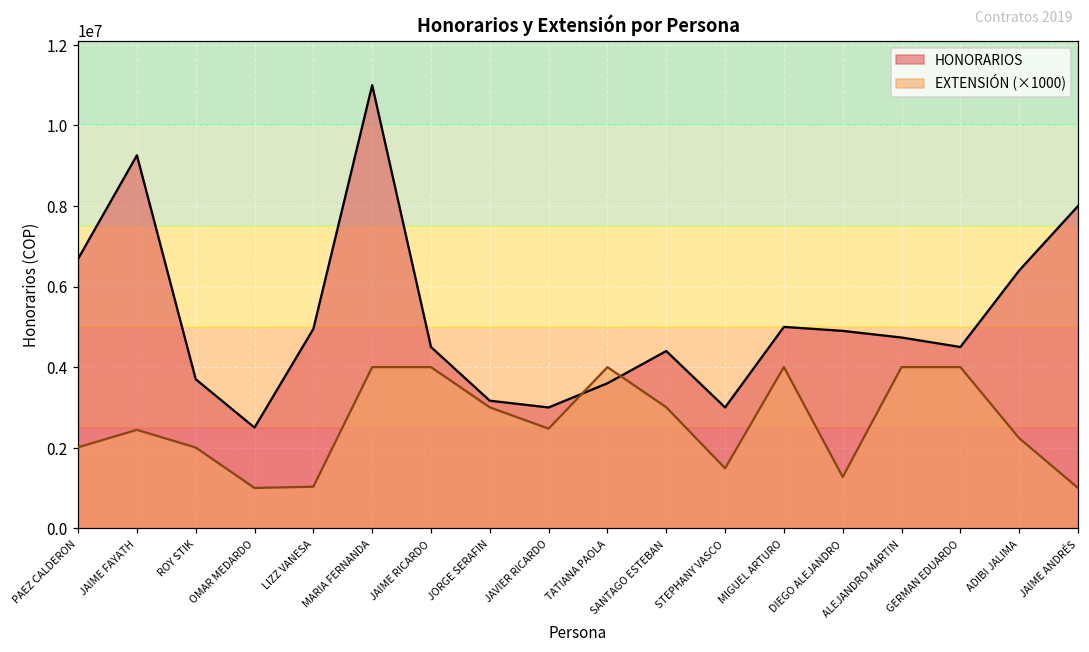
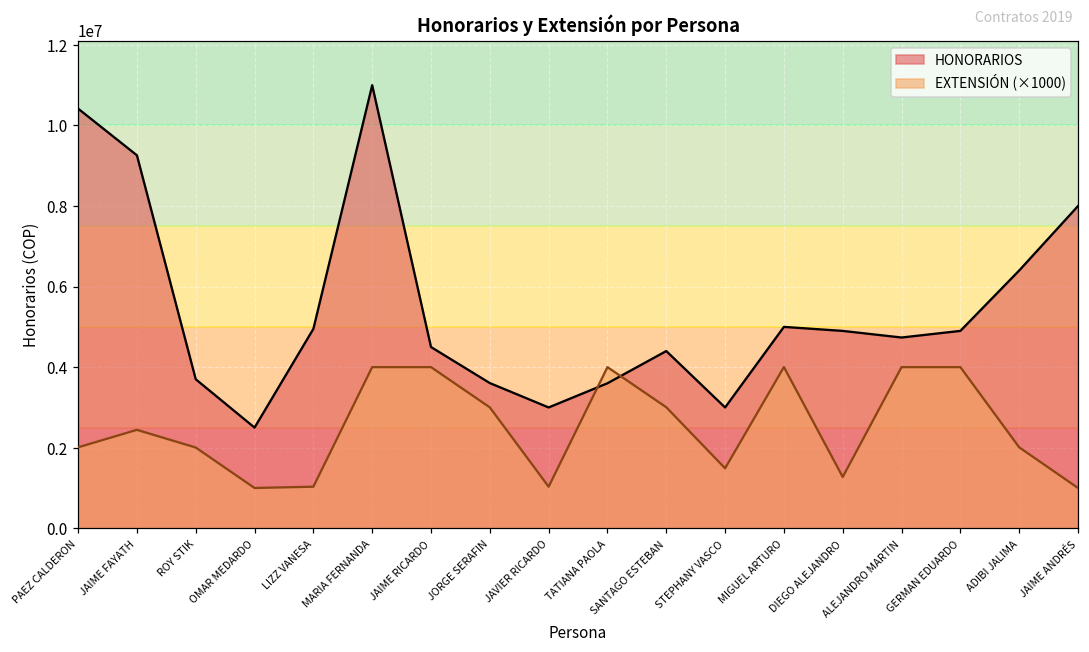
  {
    "HONORARIOS": {
-     "PAEZ CALDERON": 6700000,
+     "PAEZ CALDERON": 10400000,
      "JAIME FAYATH": 9300000,
      "ROY STIK": 3700000,
      "OMAR MEDARDO": 2500000,
      "LIZZ VANESA": 5000000,
      "MARIA FERNANDA": 11000000,
      "JAIME RICARDO": 4500000,
-     "JORGE SERAFIN": 3200000,
+     "JORGE SERAFIN": 3600000,
      "JAVIER RICARDO": 3000000,
      "TATIANA PAOLA": 3600000,
      "SANTAGO ESTEBAN": 4400000,
      "STEPHANY VASCO": 3000000,
      "MIGUEL ARTURO": 5000000,
      "DIEGO ALEJANDRO": 4900000,
      "ALEJANDRO MARTIN": 4700000,
-     "GERMAN EDUARDO": 4500000,
+     "GERMAN EDUARDO": 4900000,
      "ADIBI JALIMA": 6400000,
      "JAIME ANDRÉS": 8000000
    },
    "EXTENSIÓN (×1000)": {
      "PAEZ CALDERON": 2000000,
      "JAIME FAYATH": 2400000,
      "ROY STIK": 2000000,
      "OMAR MEDARDO": 1000000,
      "LIZZ VANESA": 1000000,
      "MARIA FERNANDA": 4000000,
      "JAIME RICARDO": 4000000,
      "JORGE SERAFIN": 3000000,
-     "JAVIER RICARDO": 2500000,
+     "JAVIER RICARDO": 1000000,
      "TATIANA PAOLA": 4000000,
      "SANTAGO ESTEBAN": 3000000,
      "STEPHANY VASCO": 1500000,
      "MIGUEL ARTURO": 4000000,
      "DIEGO ALEJANDRO": 1300000,
      "ALEJANDRO MARTIN": 4000000,
      "GERMAN EDUARDO": 4000000,
-     "ADIBI JALIMA": 2200000,
+     "ADIBI JALIMA": 2000000,
      "JAIME ANDRÉS": 1000000
    }
  }
